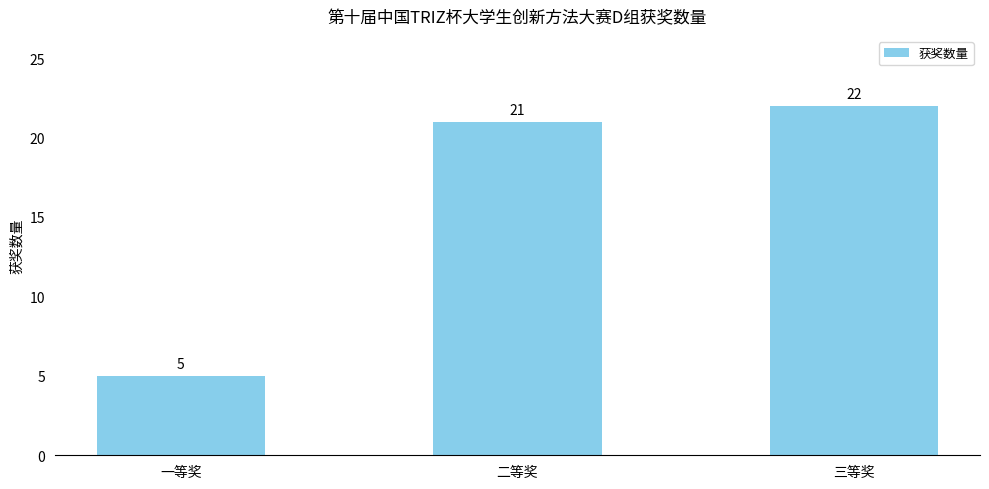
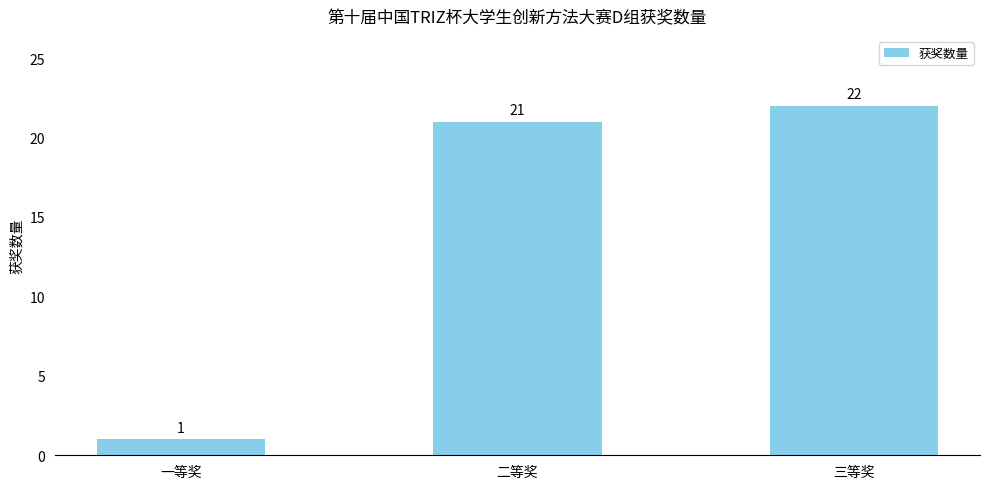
  {
-   "一等奖": 5,
+   "一等奖": 1,
    "二等奖": 21,
    "三等奖": 22
  }
